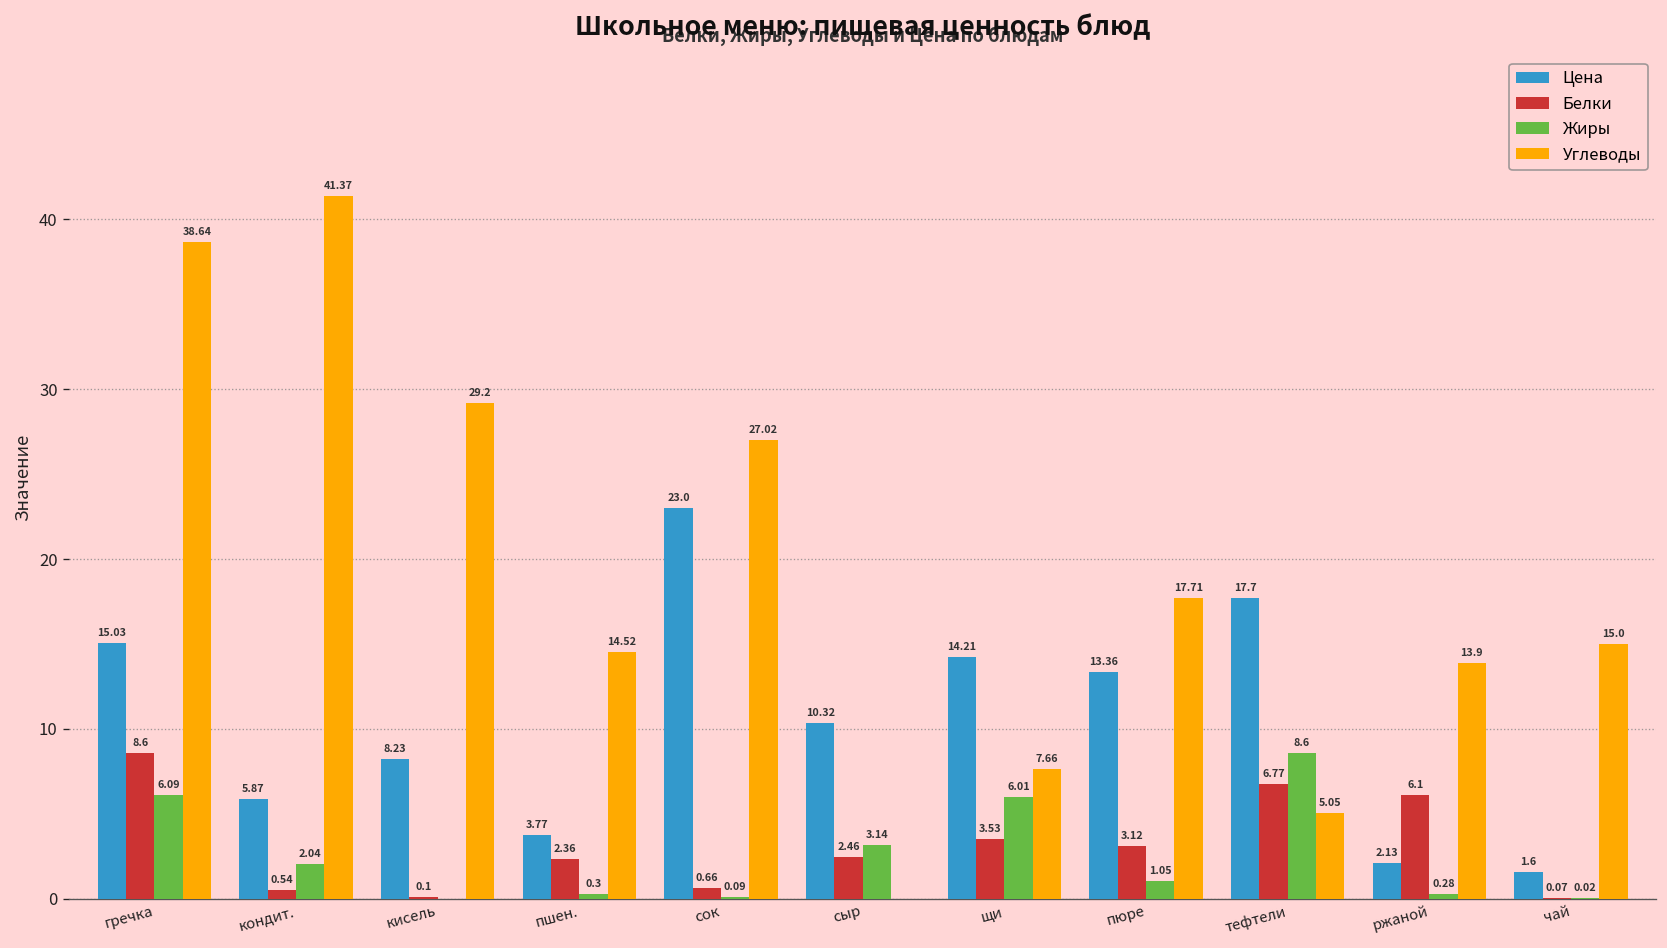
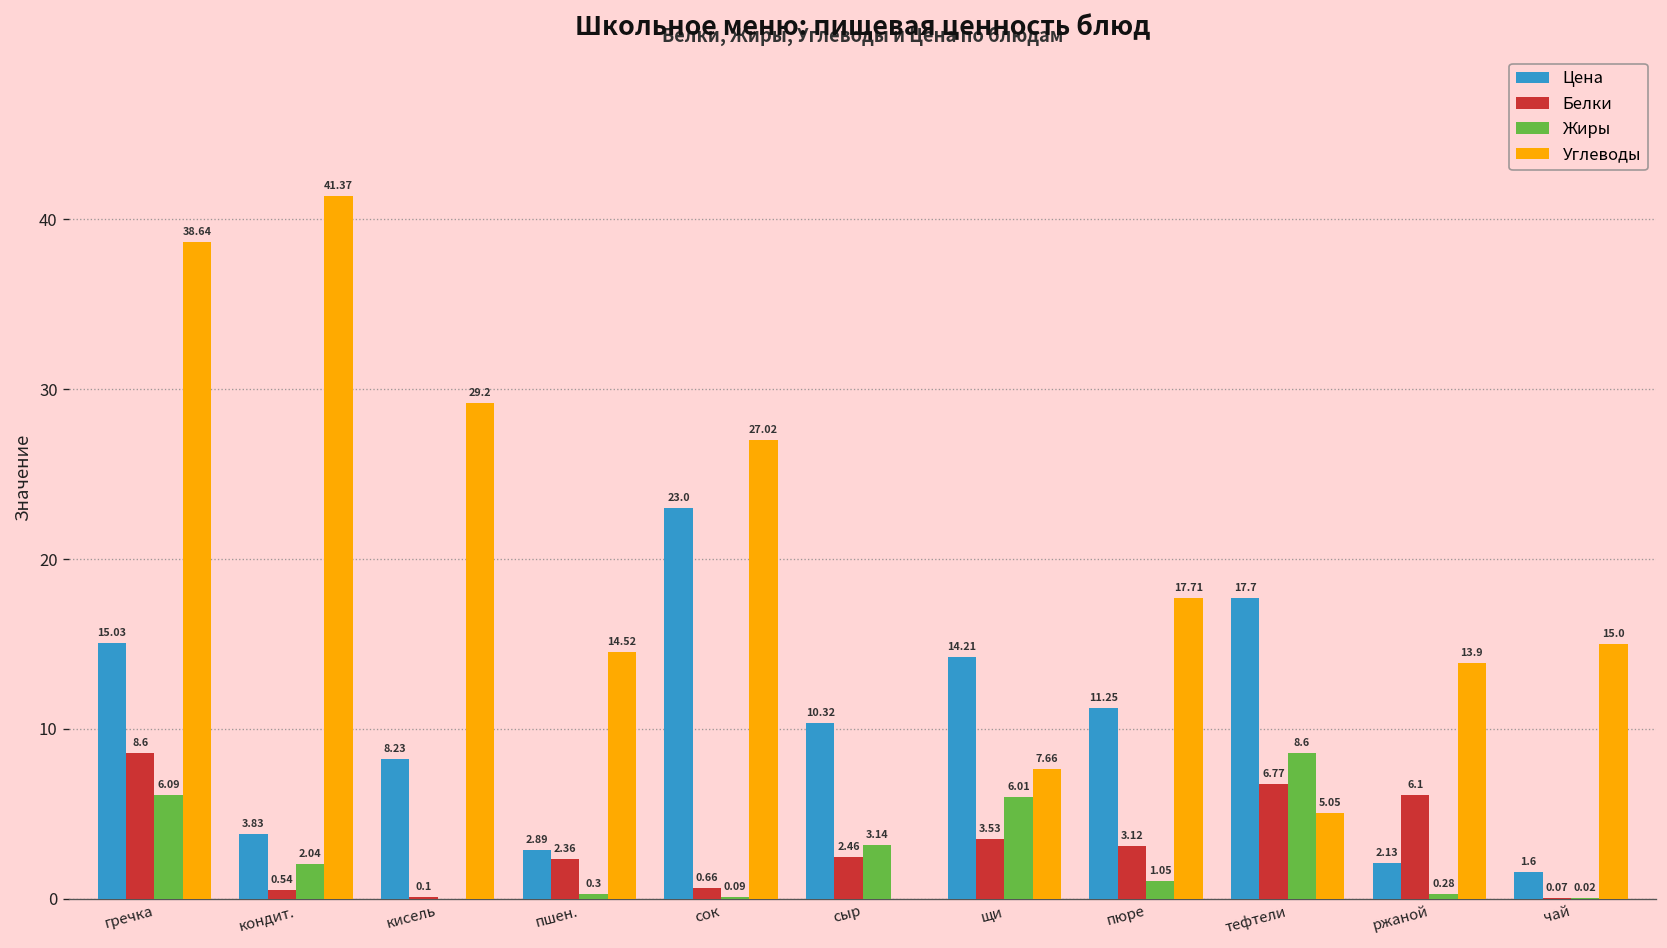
  {
    "Цена": {
      "гречка": 15.03,
-     "кондит.": 5.87,
+     "кондит.": 3.83,
      "кисель": 8.23,
-     "пшен.": 3.77,
+     "пшен.": 2.89,
      "сок": 23.0,
      "сыр": 10.32,
      "щи": 14.21,
-     "пюре": 13.36,
+     "пюре": 11.25,
      "тефтели": 17.7,
      "ржаной": 2.13,
      "чай": 1.6
    },
    "Белки": {
      "гречка": 8.6,
      "кондит.": 0.54,
      "кисель": 0.1,
      "пшен.": 2.36,
      "сок": 0.66,
      "сыр": 2.46,
      "щи": 3.53,
      "пюре": 3.12,
      "тефтели": 6.77,
      "ржаной": 6.1,
      "чай": 0.07
    },
    "Жиры": {
      "гречка": 6.09,
      "кондит.": 2.04,
      "пшен.": 0.3,
      "сок": 0.09,
      "сыр": 3.14,
      "щи": 6.01,
      "пюре": 1.05,
      "тефтели": 8.6,
      "ржаной": 0.28,
      "чай": 0.02
    },
    "Углеводы": {
      "гречка": 38.64,
      "кондит.": 41.37,
      "кисель": 29.2,
      "пшен.": 14.52,
      "сок": 27.02,
      "щи": 7.66,
      "пюре": 17.71,
      "тефтели": 5.05,
      "ржаной": 13.9,
      "чай": 15.0
    }
  }
